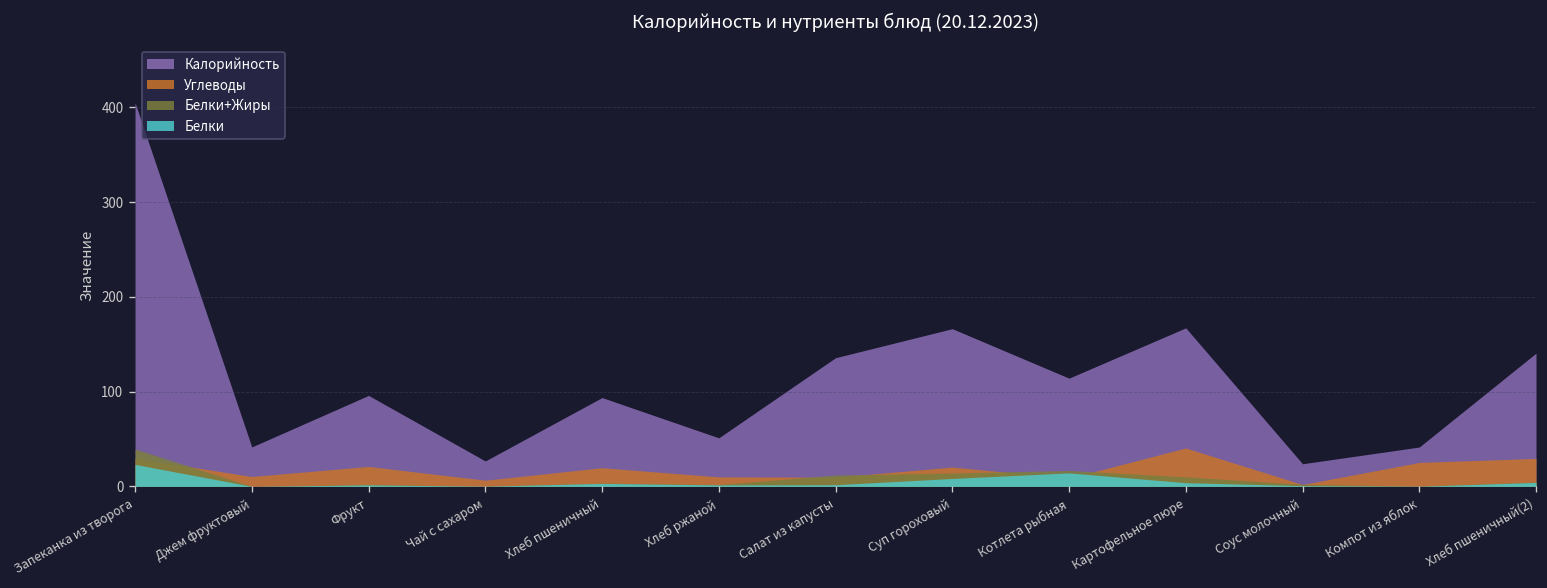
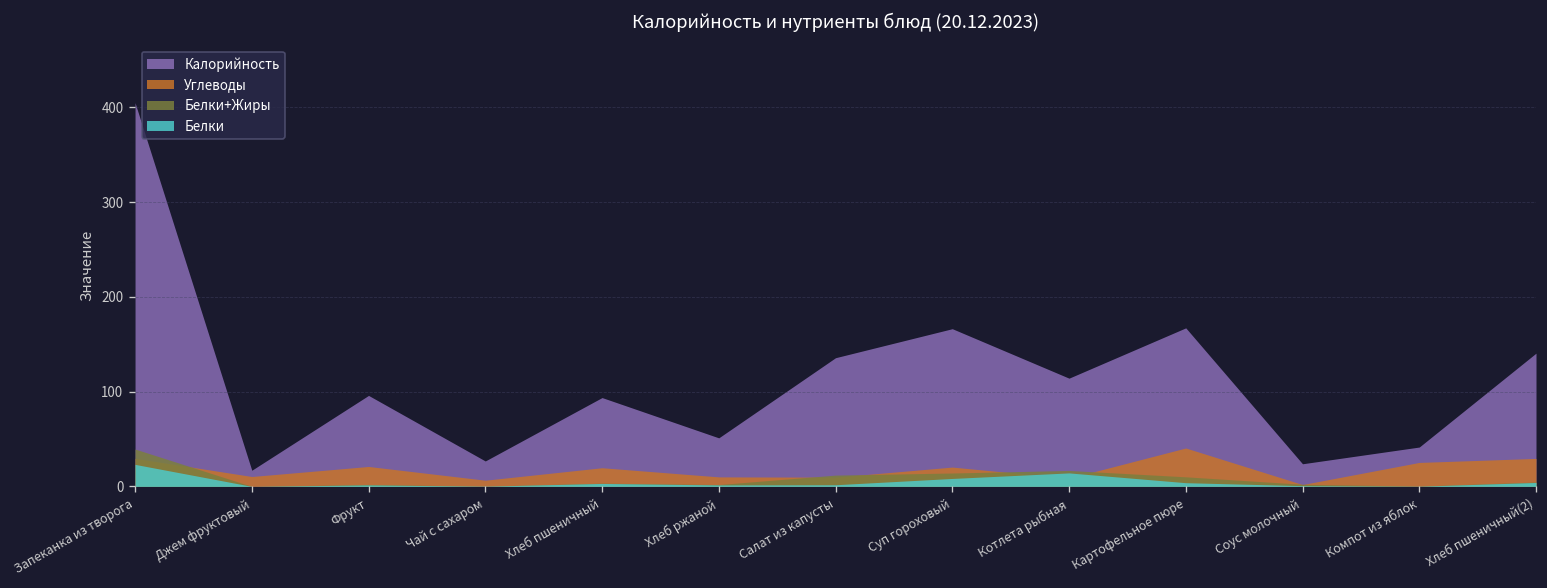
  {
    "Калорийность": {
      "Запеканка из творога": 410,
-     "Джем фруктовый": 40,
+     "Джем фруктовый": 20,
      "Фрукт": 100,
      "Чай с сахаром": 30,
      "Хлеб пшеничный": 90,
      "Хлеб ржаной": 50,
      "Салат из капусты": 140,
      "Суп гороховый": 170,
      "Котлета рыбная": 110,
      "Картофельное пюре": 170,
      "Соус молочный": 20,
      "Компот из яблок": 40,
      "Хлеб пшеничный(2)": 140
    },
    "Углеводы": {
      "Запеканка из творога": 30,
      "Джем фруктовый": 10,
      "Фрукт": 20,
      "Чай с сахаром": 10,
      "Хлеб пшеничный": 20,
      "Хлеб ржаной": 10,
      "Суп гороховый": 20,
      "Котлета рыбная": 10,
      "Картофельное пюре": 40,
      "Компот из яблок": 30,
      "Хлеб пшеничный(2)": 30
    },
    "Белки+Жиры": {
      "Запеканка из творога": 40,
      "Суп гороховый": 10,
      "Картофельное пюре": 10
    },
    "Белки": {
      "Запеканка из творога": 20,
      "Суп гороховый": 10,
      "Картофельное пюре": 0
    }
  }
